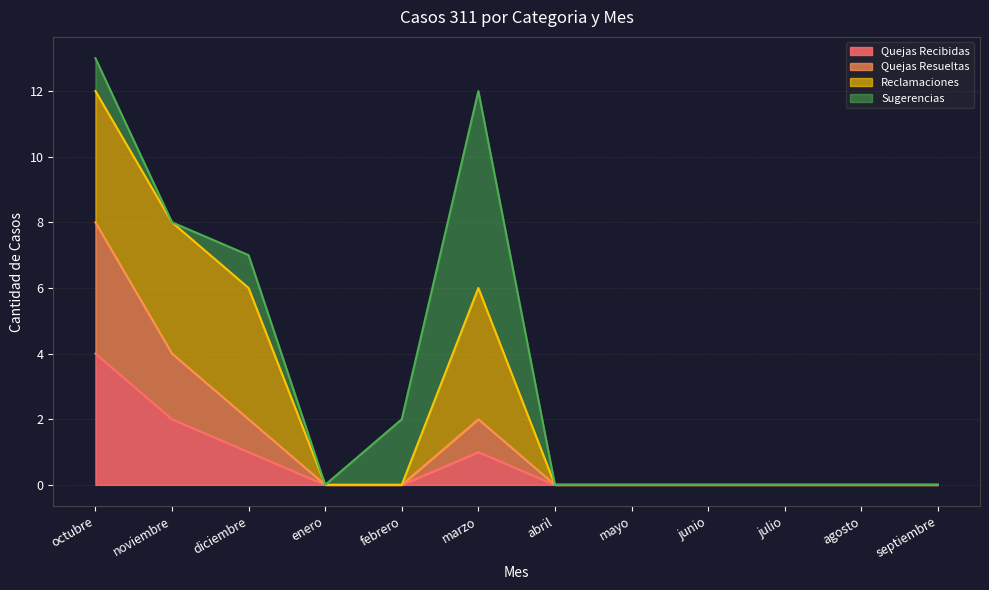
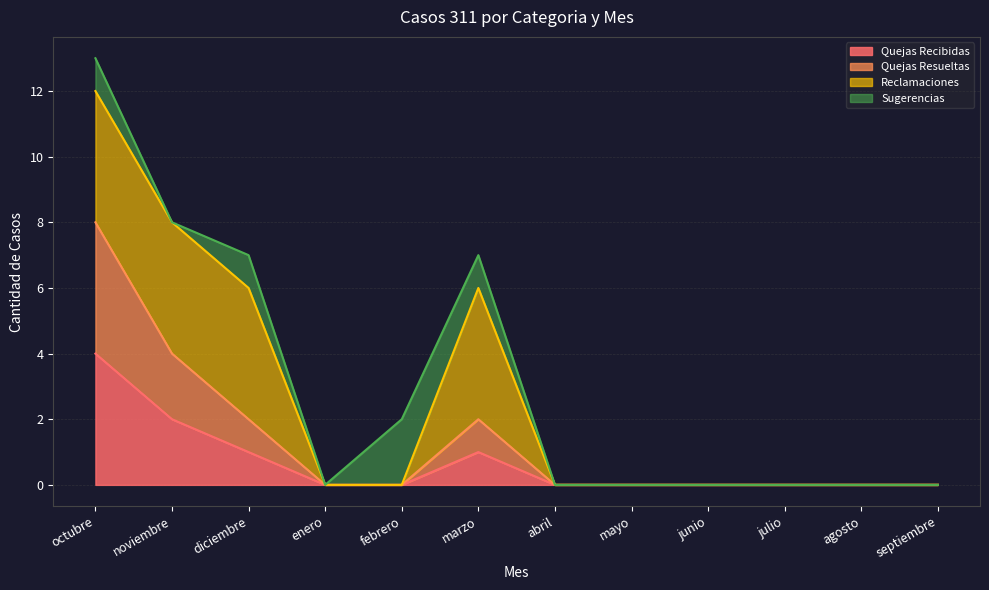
  {
    "Reclamaciones": {
      "octubre": 4,
      "diciembre": 4,
      "marzo": 4
    },
    "Sugerencias": {
      "octubre": 1,
      "diciembre": 1,
      "febrero": 2,
-     "marzo": 6
+     "marzo": 1
    }
  }
